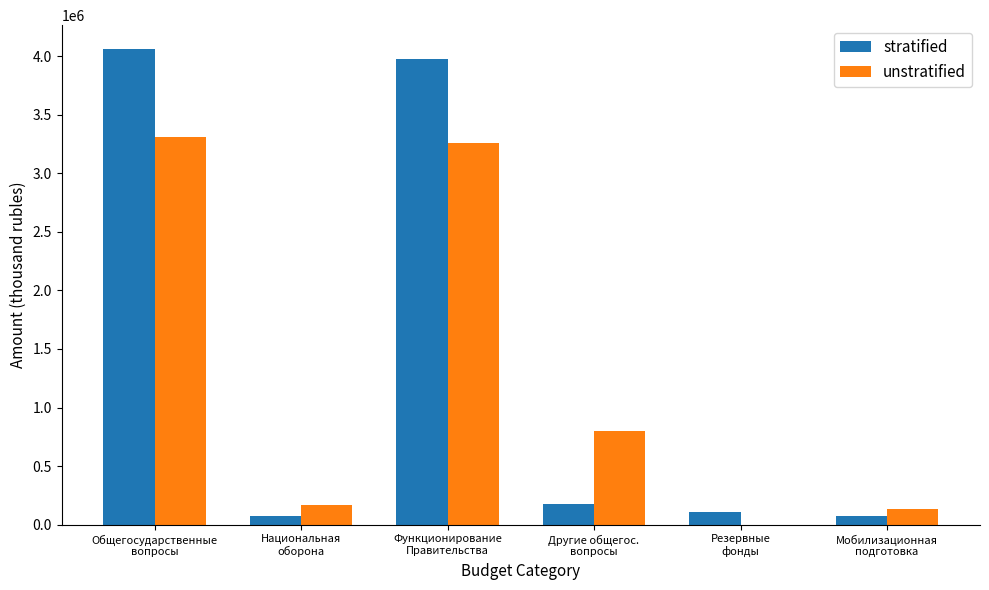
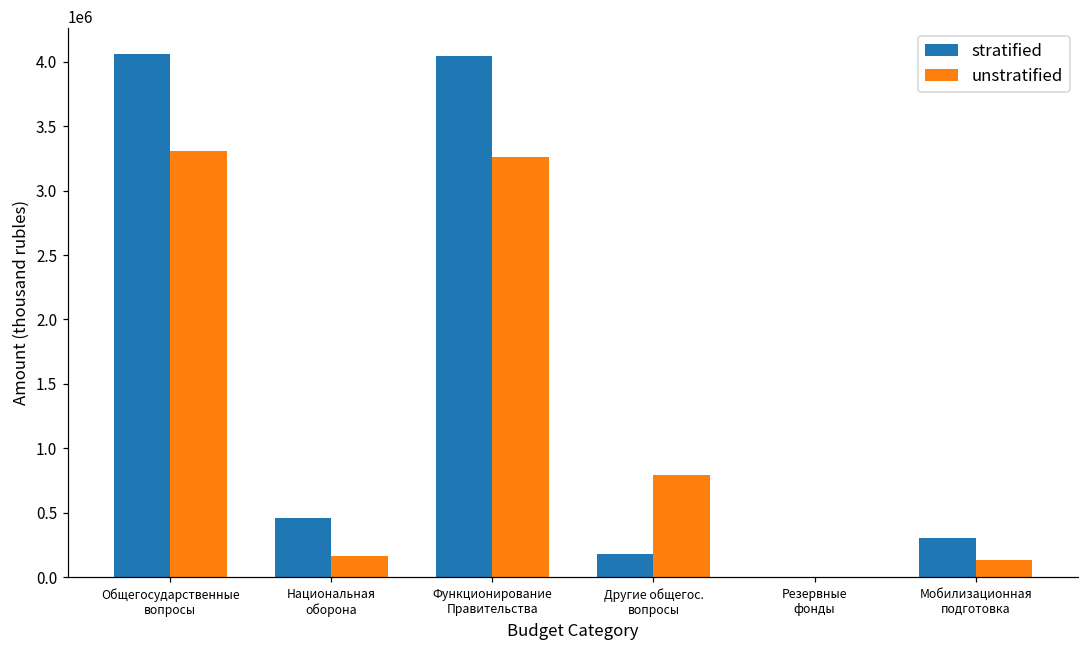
  {
    "stratified": {
      "Общегосударственные вопросы": 4060000,
-     "Национальная oборона": 80000,
-     "Функционирование Правительства": 3980000,
+     "Национальная oборона": 460000,
+     "Функционирование Правительства": 4050000,
      "Другие общегос. вопросы": 180000,
-     "Резервные фонды": 110000,
-     "Мобилизационная подготовка": 80000
+     "Резервные фонды": 0,
+     "Мобилизационная подготовка": 300000
    },
    "unstratified": {
      "Общегосударственные вопросы": 3310000,
      "Национальная oборона": 160000,
      "Функционирование Правительства": 3260000,
      "Другие общегос. вопросы": 800000,
      "Резервные фонды": 0,
      "Мобилизационная подготовка": 130000
    }
  }
